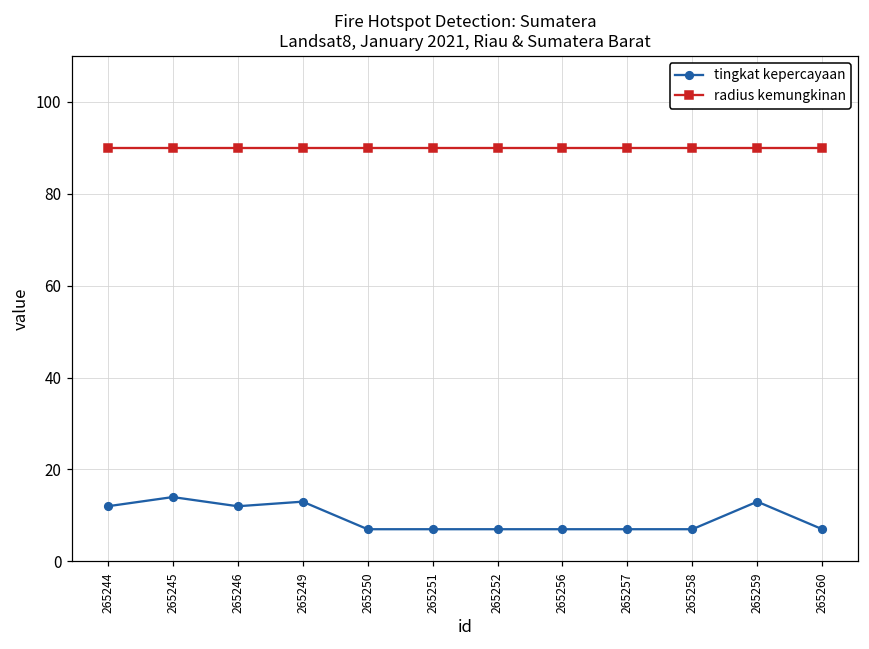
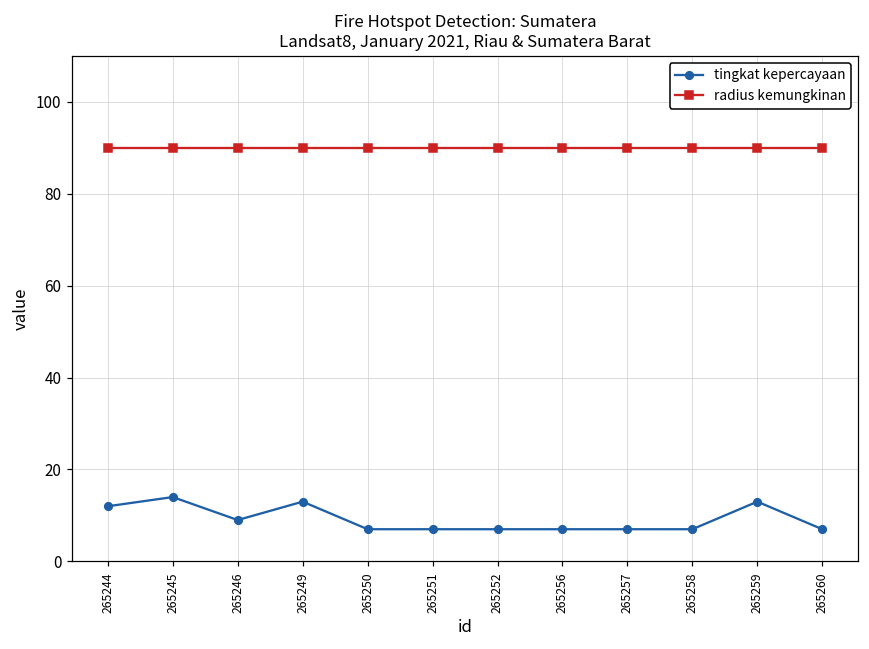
  {
    "tingkat kepercayaan": {
      "265244": 12,
      "265245": 14,
-     "265246": 12,
+     "265246": 9,
      "265249": 13,
      "265250": 7,
      "265251": 7,
      "265252": 7,
      "265256": 7,
      "265257": 7,
      "265258": 7,
      "265259": 13,
      "265260": 7
    },
    "radius kemungkinan": {
      "265244": 90,
      "265245": 90,
      "265246": 90,
      "265249": 90,
      "265250": 90,
      "265251": 90,
      "265252": 90,
      "265256": 90,
      "265257": 90,
      "265258": 90,
      "265259": 90,
      "265260": 90
    }
  }
